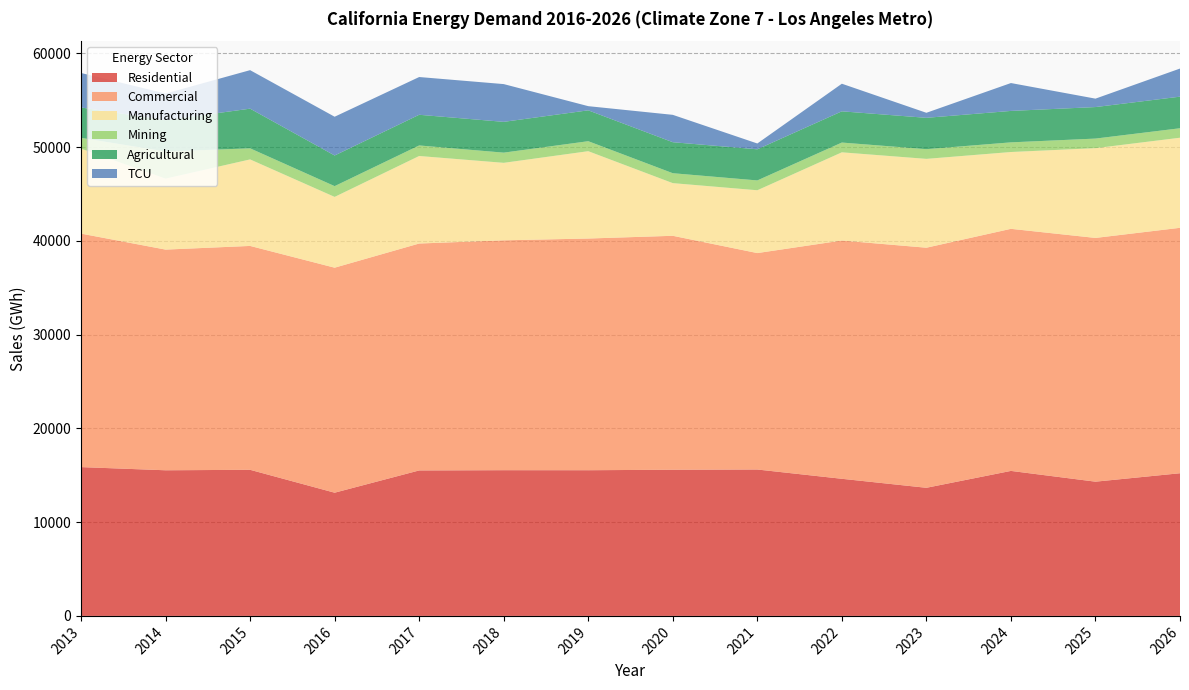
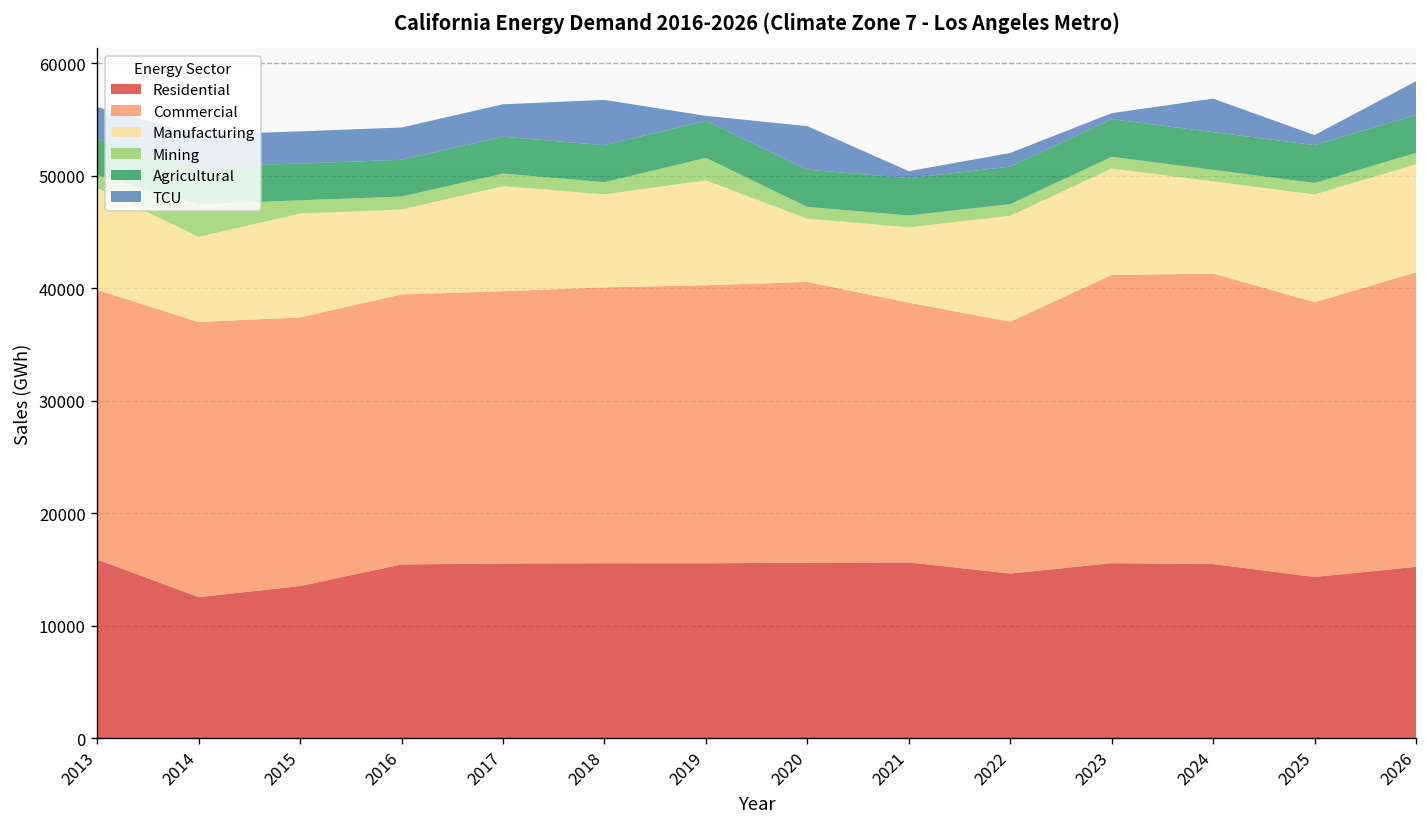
  {
    "Residential": {
      "2013": 16000,
-     "2014": 16000,
-     "2015": 16000,
-     "2016": 13000,
+     "2014": 13000,
+     "2015": 14000,
+     "2016": 15000,
      "2017": 16000,
      "2018": 16000,
      "2019": 16000,
      "2020": 16000,
      "2021": 16000,
      "2022": 15000,
-     "2023": 14000,
+     "2023": 16000,
      "2024": 15000,
      "2025": 14000,
      "2026": 15000
    },
    "Commercial": {
-     "2013": 25000,
-     "2014": 23500,
+     "2013": 24000,
+     "2014": 24500,
      "2015": 24000,
      "2016": 24000,
      "2017": 24000,
      "2018": 25000,
      "2019": 25000,
      "2020": 25000,
      "2021": 23000,
-     "2022": 25000,
+     "2022": 22000,
      "2023": 26000,
      "2024": 26000,
-     "2025": 26000,
+     "2025": 24000,
      "2026": 26000
    },
    "Manufacturing": {
      "2013": 9000,
      "2015": 9000,
      "2016": 8000,
      "2017": 9000,
      "2018": 8000,
      "2019": 9000,
      "2020": 6000,
      "2021": 7000,
      "2022": 9000,
      "2023": 9000,
      "2024": 8000,
      "2025": 10000,
      "2026": 10000
    },
    "Mining": {
      "2013": 1000,
      "2015": 1000,
      "2016": 1000,
      "2017": 1000,
      "2018": 1000,
-     "2019": 1000,
+     "2019": 2000,
      "2020": 1000,
      "2021": 1000,
      "2022": 1000,
      "2023": 1000,
      "2024": 1000,
      "2025": 1000,
      "2026": 1000
    },
    "Agricultural": {
      "2013": 3000,
-     "2015": 4000,
+     "2015": 3000,
      "2016": 3000,
      "2017": 3000,
      "2018": 3000,
      "2019": 3000,
      "2020": 3000,
      "2021": 3000,
      "2022": 3000,
      "2023": 3000,
      "2024": 3000,
      "2025": 3000,
      "2026": 3000
    },
    "TCU": {
-     "2013": 4000,
-     "2015": 4000,
-     "2016": 4000,
-     "2017": 4000,
+     "2013": 3000,
+     "2015": 3000,
+     "2016": 3000,
+     "2017": 3000,
      "2018": 4000,
      "2019": 0,
-     "2020": 3000,
+     "2020": 4000,
      "2021": 1000,
-     "2022": 3000,
+     "2022": 1000,
      "2023": 1000,
      "2024": 3000,
      "2025": 1000,
      "2026": 3000
    }
  }
